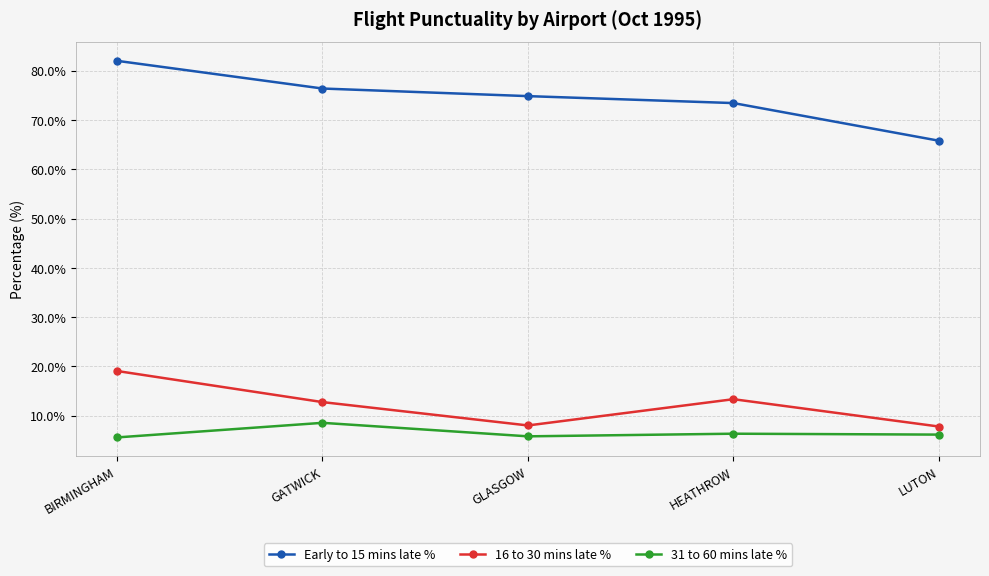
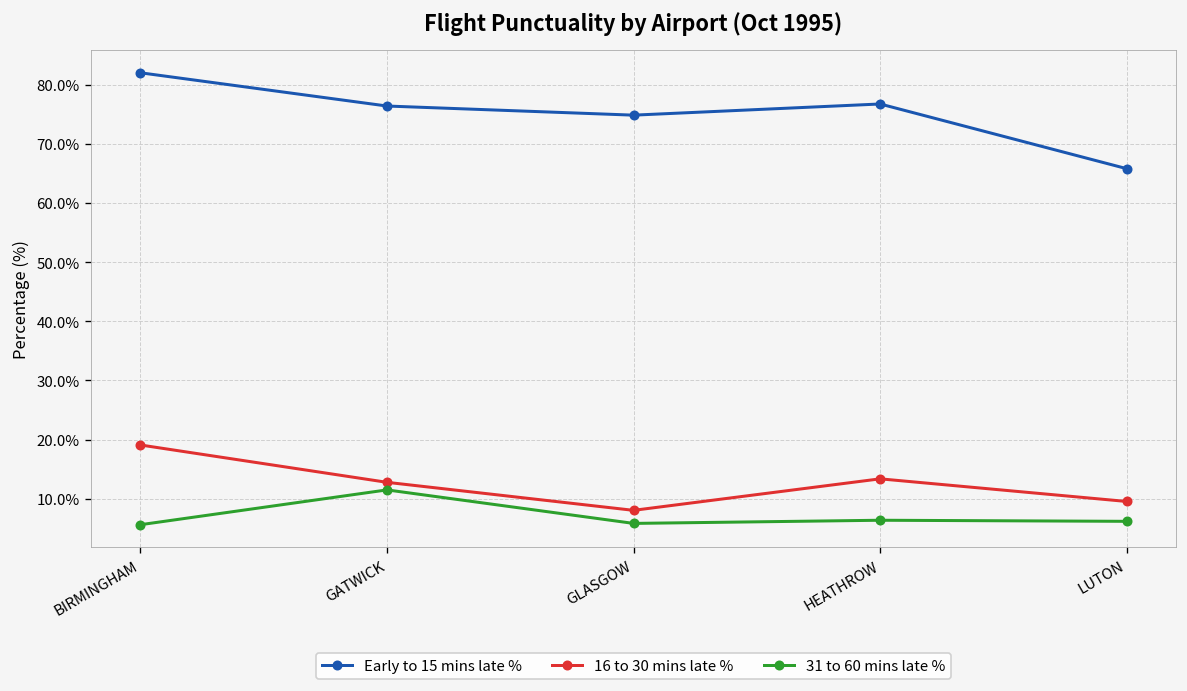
  {
    "Early to 15 mins late %": {
      "BIRMINGHAM": "82%",
      "GATWICK": "76%",
      "GLASGOW": "75%",
-     "HEATHROW": "73%",
+     "HEATHROW": "77%",
      "LUTON": "66%"
    },
    "16 to 30 mins late %": {
      "BIRMINGHAM": "19%",
      "GATWICK": "13%",
      "GLASGOW": "8%",
      "HEATHROW": "13%",
-     "LUTON": "8%"
+     "LUTON": "10%"
    },
    "31 to 60 mins late %": {
      "BIRMINGHAM": "6%",
-     "GATWICK": "9%",
+     "GATWICK": "11%",
      "GLASGOW": "6%",
      "HEATHROW": "6%",
      "LUTON": "6%"
    }
  }
